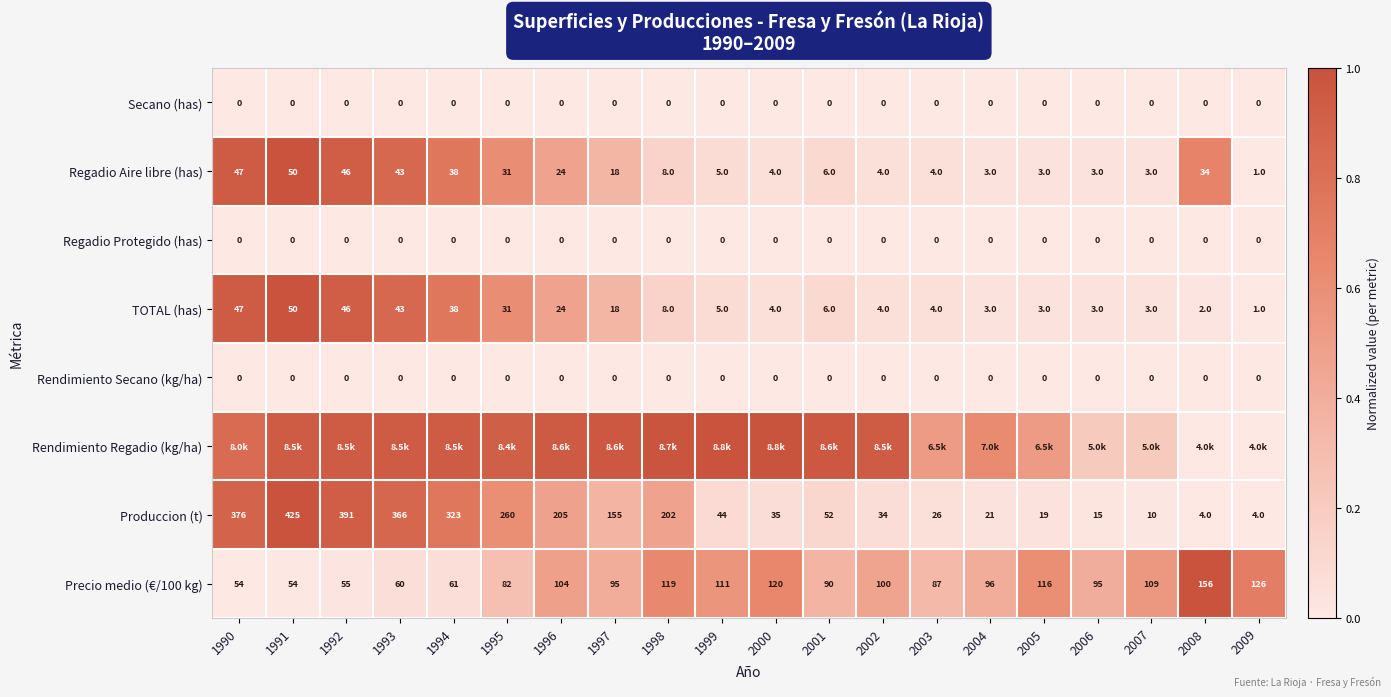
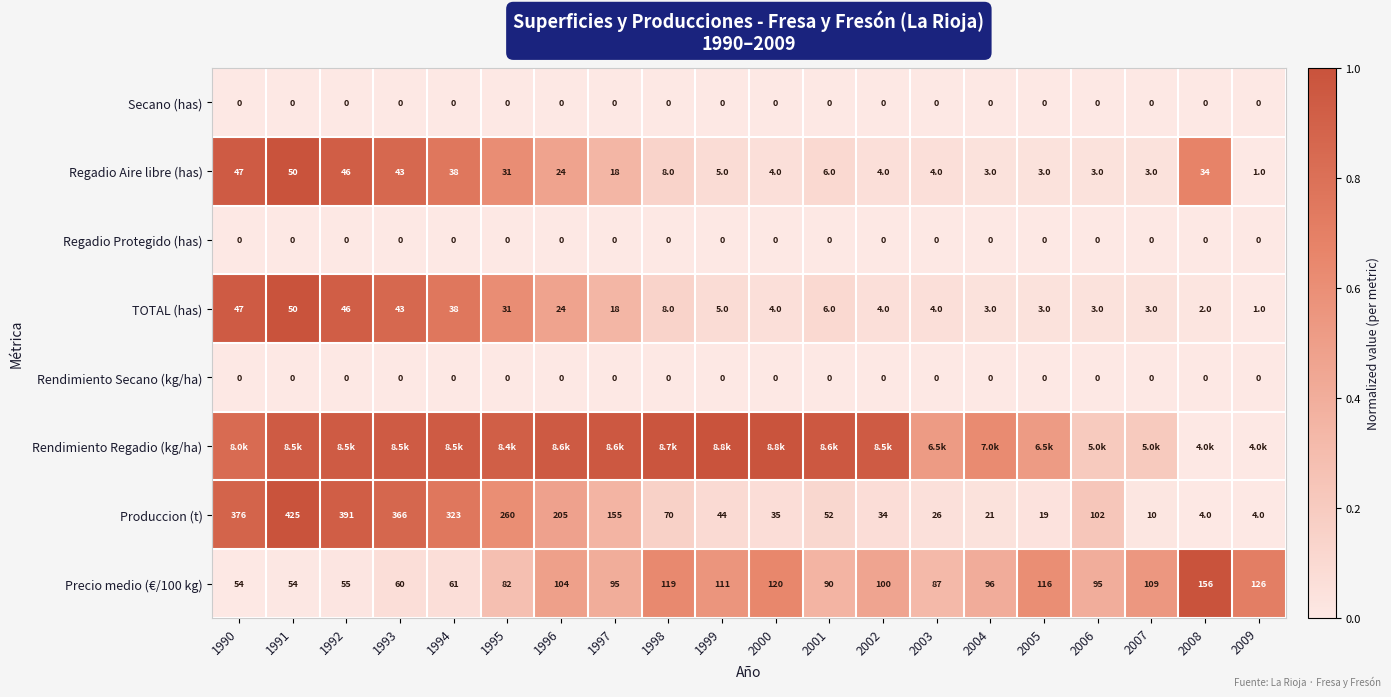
  {
    "Secano (has)": {
      "1990": "0",
      "1991": "0",
      "1992": "0",
      "1993": "0",
      "1994": "0",
      "1995": "0",
      "1996": "0",
      "1997": "0",
      "1998": "0",
      "1999": "0",
      "2000": "0",
      "2001": "0",
      "2002": "0",
      "2003": "0",
      "2004": "0",
      "2005": "0",
      "2006": "0",
      "2007": "0",
      "2008": "0",
      "2009": "0"
    },
    "Regadio Aire libre (has)": {
      "1990": "47",
      "1991": "50",
      "1992": "46",
      "1993": "43",
      "1994": "38",
      "1995": "31",
      "1996": "24",
      "1997": "18",
      "1998": "8.0",
      "1999": "5.0",
      "2000": "4.0",
      "2001": "6.0",
      "2002": "4.0",
      "2003": "4.0",
      "2004": "3.0",
      "2005": "3.0",
      "2006": "3.0",
      "2007": "3.0",
      "2008": "34",
      "2009": "1.0"
    },
    "Regadio Protegido (has)": {
      "1990": "0",
      "1991": "0",
      "1992": "0",
      "1993": "0",
      "1994": "0",
      "1995": "0",
      "1996": "0",
      "1997": "0",
      "1998": "0",
      "1999": "0",
      "2000": "0",
      "2001": "0",
      "2002": "0",
      "2003": "0",
      "2004": "0",
      "2005": "0",
      "2006": "0",
      "2007": "0",
      "2008": "0",
      "2009": "0"
    },
    "TOTAL (has)": {
      "1990": "47",
      "1991": "50",
      "1992": "46",
      "1993": "43",
      "1994": "38",
      "1995": "31",
      "1996": "24",
      "1997": "18",
      "1998": "8.0",
      "1999": "5.0",
      "2000": "4.0",
      "2001": "6.0",
      "2002": "4.0",
      "2003": "4.0",
      "2004": "3.0",
      "2005": "3.0",
      "2006": "3.0",
      "2007": "3.0",
      "2008": "2.0",
      "2009": "1.0"
    },
    "Rendimiento Secano (kg/ha)": {
      "1990": "0",
      "1991": "0",
      "1992": "0",
      "1993": "0",
      "1994": "0",
      "1995": "0",
      "1996": "0",
      "1997": "0",
      "1998": "0",
      "1999": "0",
      "2000": "0",
      "2001": "0",
      "2002": "0",
      "2003": "0",
      "2004": "0",
      "2005": "0",
      "2006": "0",
      "2007": "0",
      "2008": "0",
      "2009": "0"
    },
    "Rendimiento Regadio (kg/ha)": {
      "1990": "8.0k",
      "1991": "8.5k",
      "1992": "8.5k",
      "1993": "8.5k",
      "1994": "8.5k",
      "1995": "8.4k",
      "1996": "8.6k",
      "1997": "8.6k",
      "1998": "8.7k",
      "1999": "8.8k",
      "2000": "8.8k",
      "2001": "8.6k",
      "2002": "8.5k",
      "2003": "6.5k",
      "2004": "7.0k",
      "2005": "6.5k",
      "2006": "5.0k",
      "2007": "5.0k",
      "2008": "4.0k",
      "2009": "4.0k"
    },
    "Produccion (t)": {
      "1990": "376",
      "1991": "425",
      "1992": "391",
      "1993": "366",
      "1994": "323",
      "1995": "260",
      "1996": "205",
      "1997": "155",
-     "1998": "202",
+     "1998": "70",
      "1999": "44",
      "2000": "35",
      "2001": "52",
      "2002": "34",
      "2003": "26",
      "2004": "21",
      "2005": "19",
-     "2006": "15",
+     "2006": "102",
      "2007": "10",
      "2008": "4.0",
      "2009": "4.0"
    },
    "Precio medio (€/100 kg)": {
      "1990": "54",
      "1991": "54",
      "1992": "55",
      "1993": "60",
      "1994": "61",
      "1995": "82",
      "1996": "104",
      "1997": "95",
      "1998": "119",
      "1999": "111",
      "2000": "120",
      "2001": "90",
      "2002": "100",
      "2003": "87",
      "2004": "96",
      "2005": "116",
      "2006": "95",
      "2007": "109",
      "2008": "156",
      "2009": "126"
    }
  }
